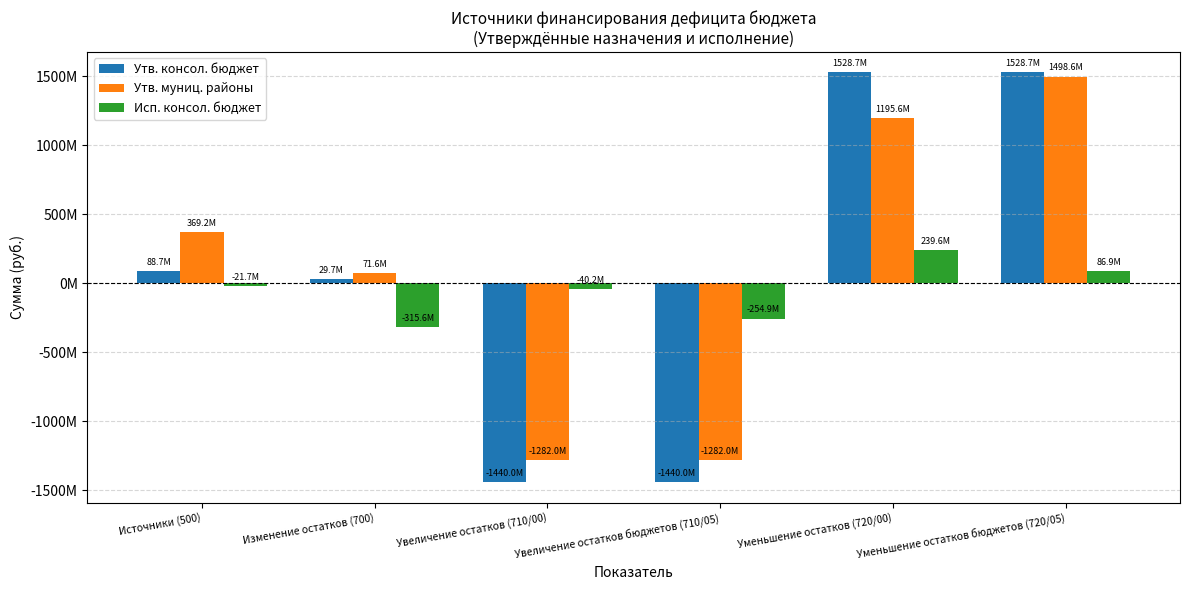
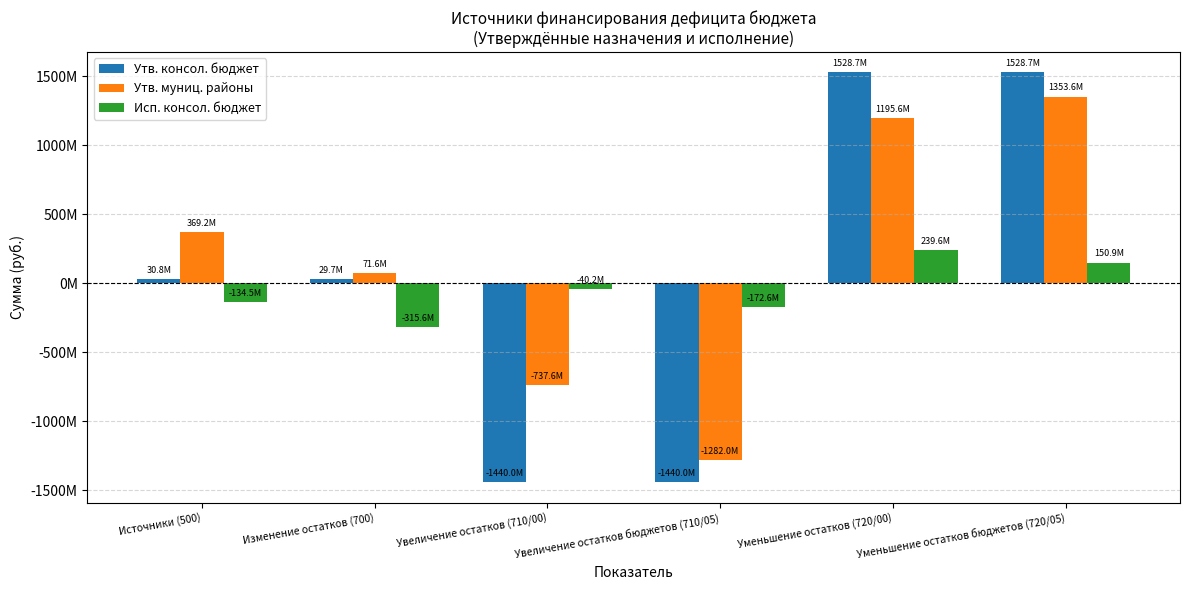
  {
    "Утв. консол. бюджет": {
-     "Источники (500)": "88.7M",
+     "Источники (500)": "30.8M",
      "Изменение остатков (700)": "29.7M",
      "Увеличение остатков (710/00)": "-1440.0M",
      "Увеличение остатков бюджетов (710/05)": "-1440.0M",
      "Уменьшение остатков (720/00)": "1528.7M",
      "Уменьшение остатков бюджетов (720/05)": "1528.7M"
    },
    "Утв. муниц. районы": {
      "Источники (500)": "369.2M",
      "Изменение остатков (700)": "71.6M",
-     "Увеличение остатков (710/00)": "-1282.0M",
+     "Увеличение остатков (710/00)": "-737.6M",
      "Увеличение остатков бюджетов (710/05)": "-1282.0M",
      "Уменьшение остатков (720/00)": "1195.6M",
-     "Уменьшение остатков бюджетов (720/05)": "1498.6M"
+     "Уменьшение остатков бюджетов (720/05)": "1353.6M"
    },
    "Исп. консол. бюджет": {
-     "Источники (500)": "-21.7M",
+     "Источники (500)": "-134.5M",
      "Изменение остатков (700)": "-315.6M",
      "Увеличение остатков (710/00)": "-40.2M",
-     "Увеличение остатков бюджетов (710/05)": "-254.9M",
+     "Увеличение остатков бюджетов (710/05)": "-172.6M",
      "Уменьшение остатков (720/00)": "239.6M",
-     "Уменьшение остатков бюджетов (720/05)": "86.9M"
+     "Уменьшение остатков бюджетов (720/05)": "150.9M"
    }
  }
